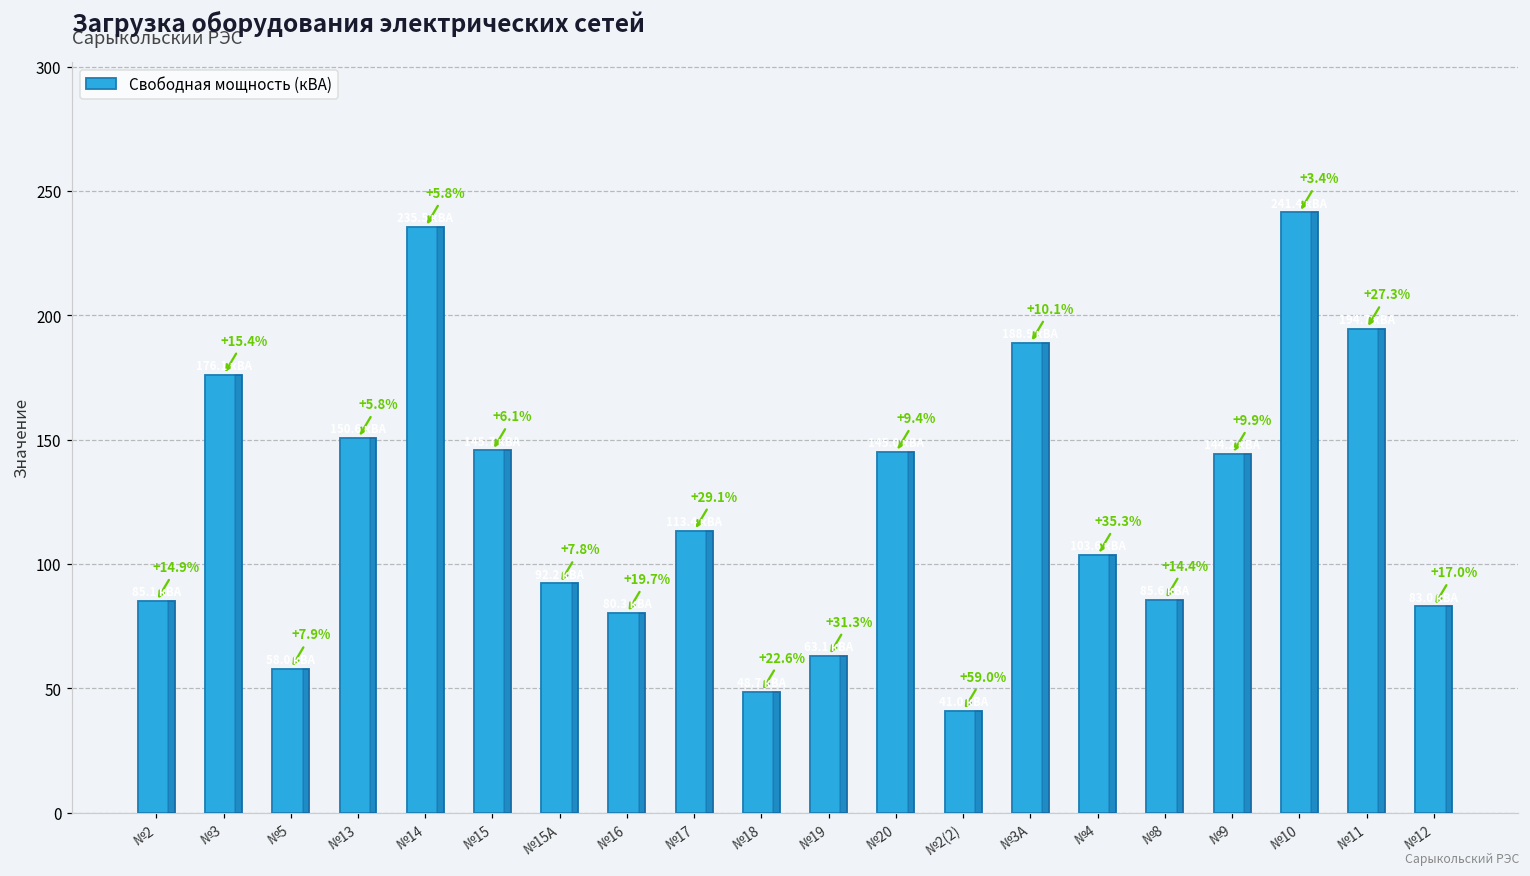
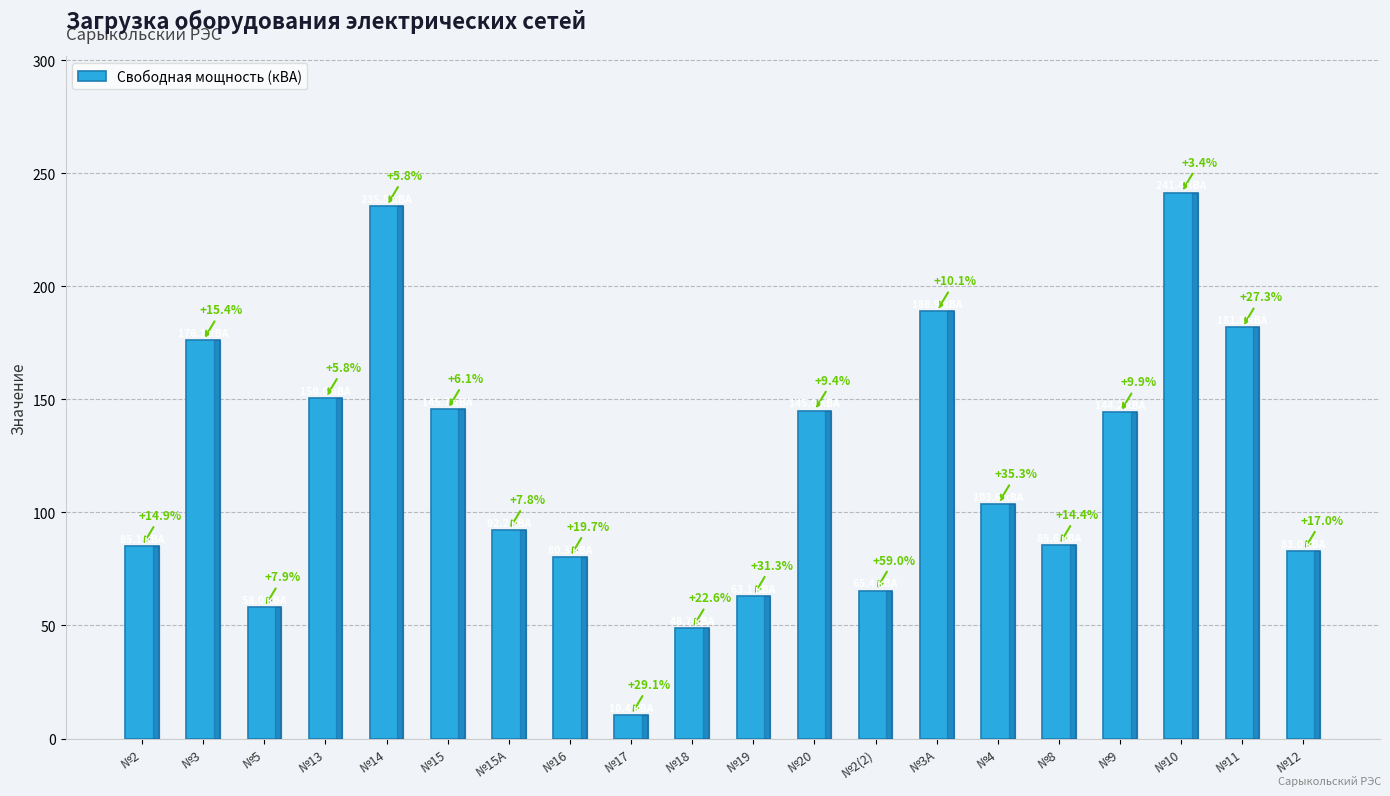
  {
-   "№17": 113,
-   "№2(2)": 41,
-   "№11": 195
+   "№17": 10,
+   "№2(2)": 65,
+   "№11": 182
  }
